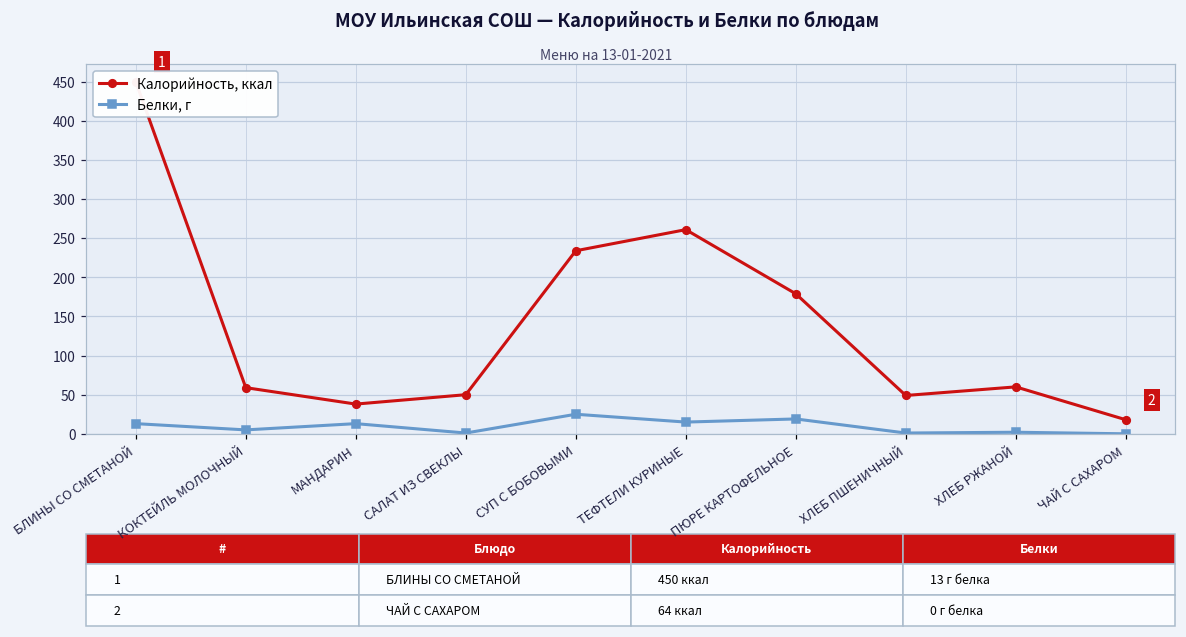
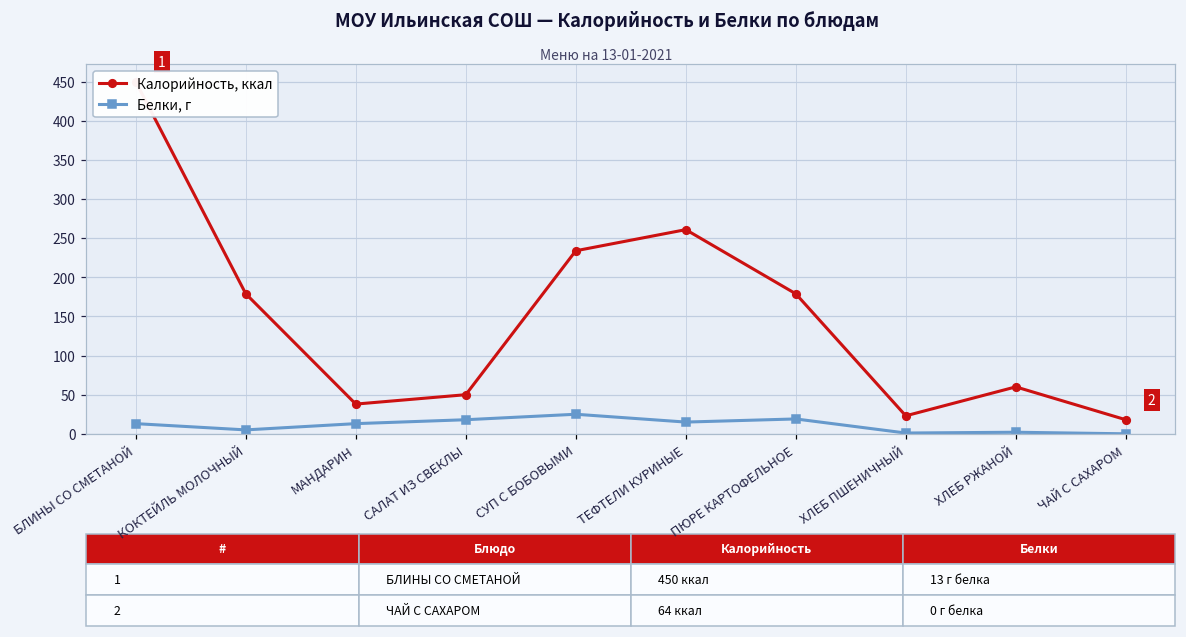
  {
    "Калорийность, ккал": {
-     "КОКТЕЙЛЬ МОЛОЧНЫЙ": 60,
+     "КОКТЕЙЛЬ МОЛОЧНЫЙ": 180,
      "МАНДАРИН": 40,
      "САЛАТ ИЗ СВЕКЛЫ": 50,
      "СУП С БОБОВЫМИ": 230,
      "ТЕФТЕЛИ КУРИНЫЕ": 260,
      "ПЮРЕ КАРТОФЕЛЬНОЕ": 180,
-     "ХЛЕБ ПШЕНИЧНЫЙ": 50,
+     "ХЛЕБ ПШЕНИЧНЫЙ": 20,
      "ХЛЕБ РЖАНОЙ": 60
    },
    "Белки, г": {
      "БЛИНЫ СО СМЕТАНОЙ": 10,
      "КОКТЕЙЛЬ МОЛОЧНЫЙ": 10,
      "МАНДАРИН": 10,
-     "САЛАТ ИЗ СВЕКЛЫ": 0,
+     "САЛАТ ИЗ СВЕКЛЫ": 20,
      "СУП С БОБОВЫМИ": 30,
      "ТЕФТЕЛИ КУРИНЫЕ": 20,
      "ПЮРЕ КАРТОФЕЛЬНОЕ": 20,
      "ХЛЕБ ПШЕНИЧНЫЙ": 0,
      "ХЛЕБ РЖАНОЙ": 0,
      "ЧАЙ С САХАРОМ": 0
    }
  }
